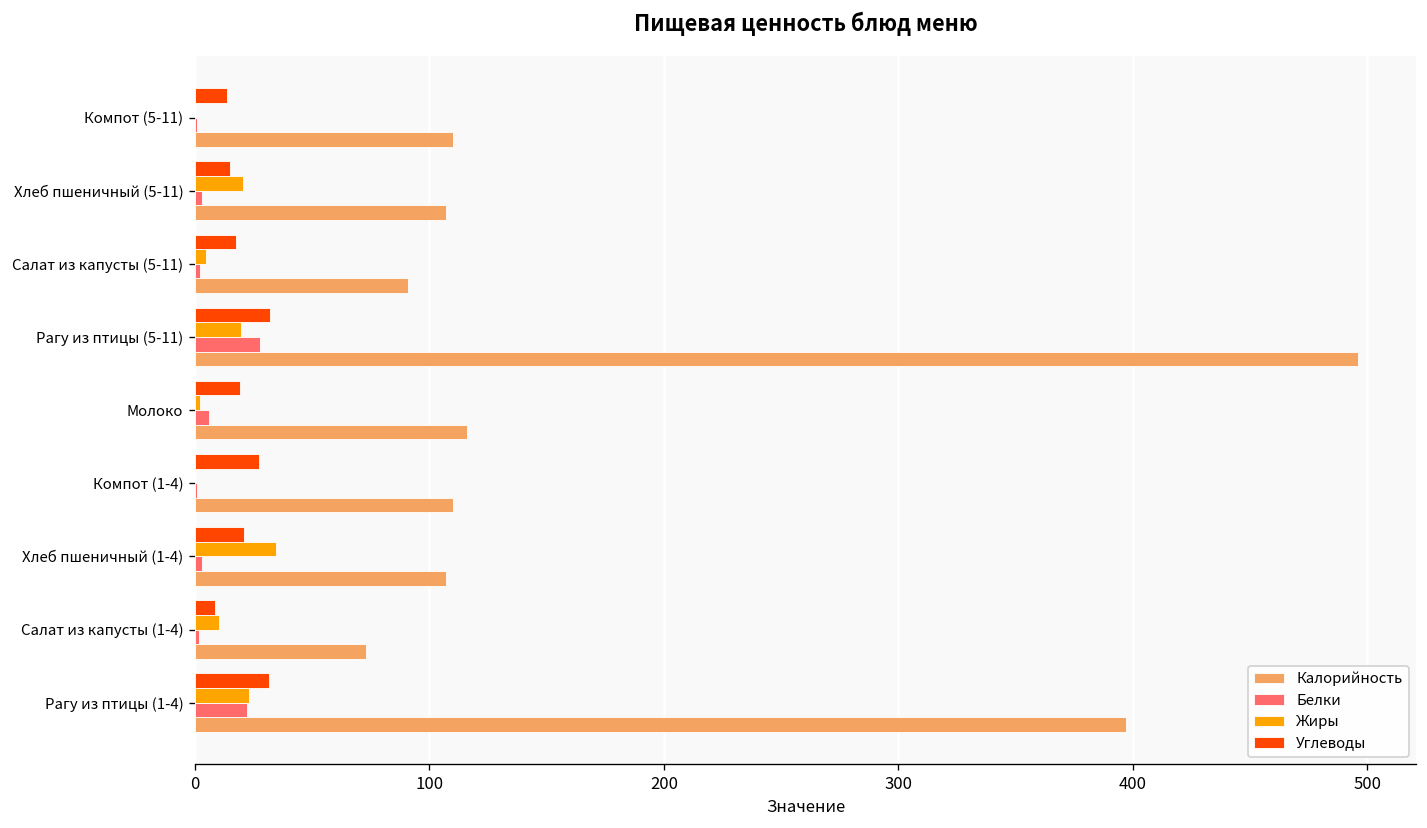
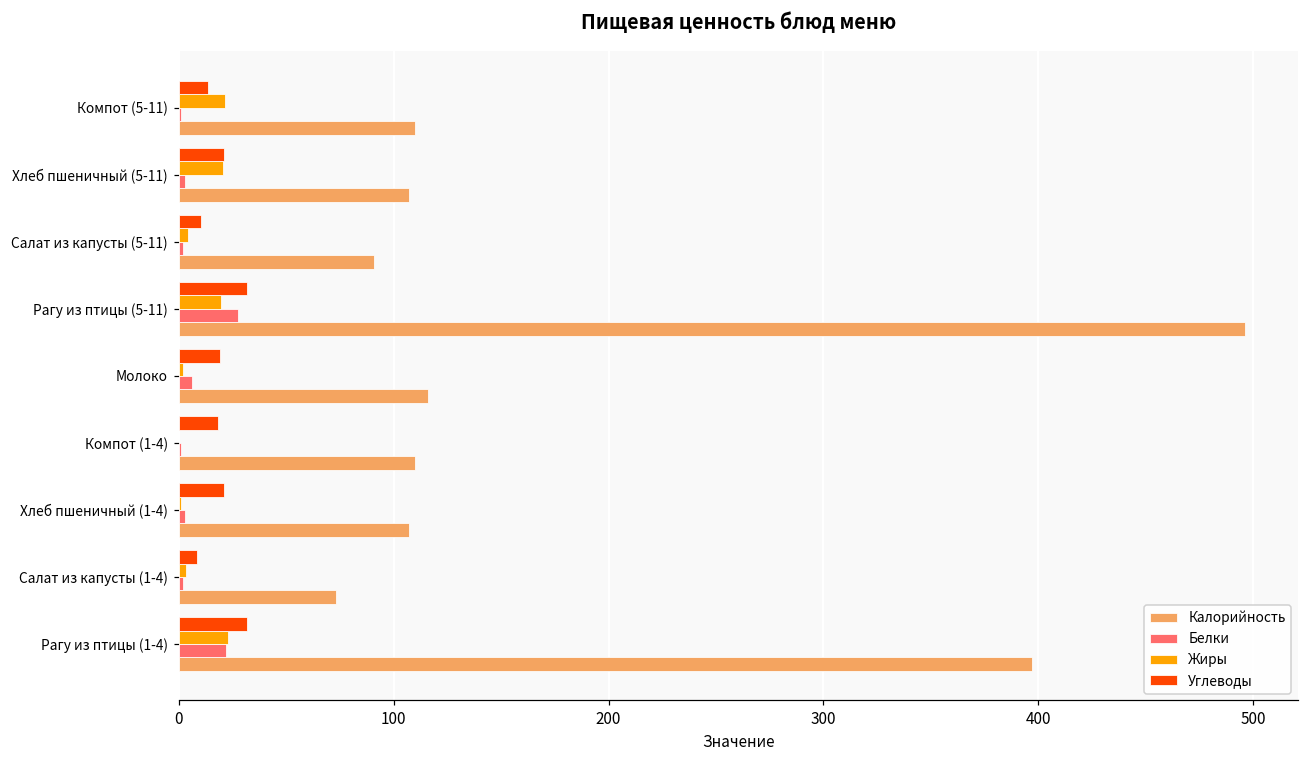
  {
    "Жиры": {
-     "Компот (5-11)": 0,
+     "Компот (5-11)": 21,
      "Хлеб пшеничный (5-11)": 21,
      "Салат из капусты (5-11)": 5,
      "Рагу из птицы (5-11)": 20,
      "Молоко": 2,
-     "Хлеб пшеничный (1-4)": 35,
-     "Салат из капусты (1-4)": 10,
+     "Хлеб пшеничный (1-4)": 1,
+     "Салат из капусты (1-4)": 4,
      "Рагу из птицы (1-4)": 23
    },
    "Углеводы": {
      "Компот (5-11)": 14,
-     "Хлеб пшеничный (5-11)": 15,
-     "Салат из капусты (5-11)": 17,
+     "Хлеб пшеничный (5-11)": 21,
+     "Салат из капусты (5-11)": 11,
      "Рагу из птицы (5-11)": 32,
      "Молоко": 19,
-     "Компот (1-4)": 28,
+     "Компот (1-4)": 18,
      "Хлеб пшеничный (1-4)": 21,
      "Салат из капусты (1-4)": 8,
      "Рагу из птицы (1-4)": 32
    }
  }
